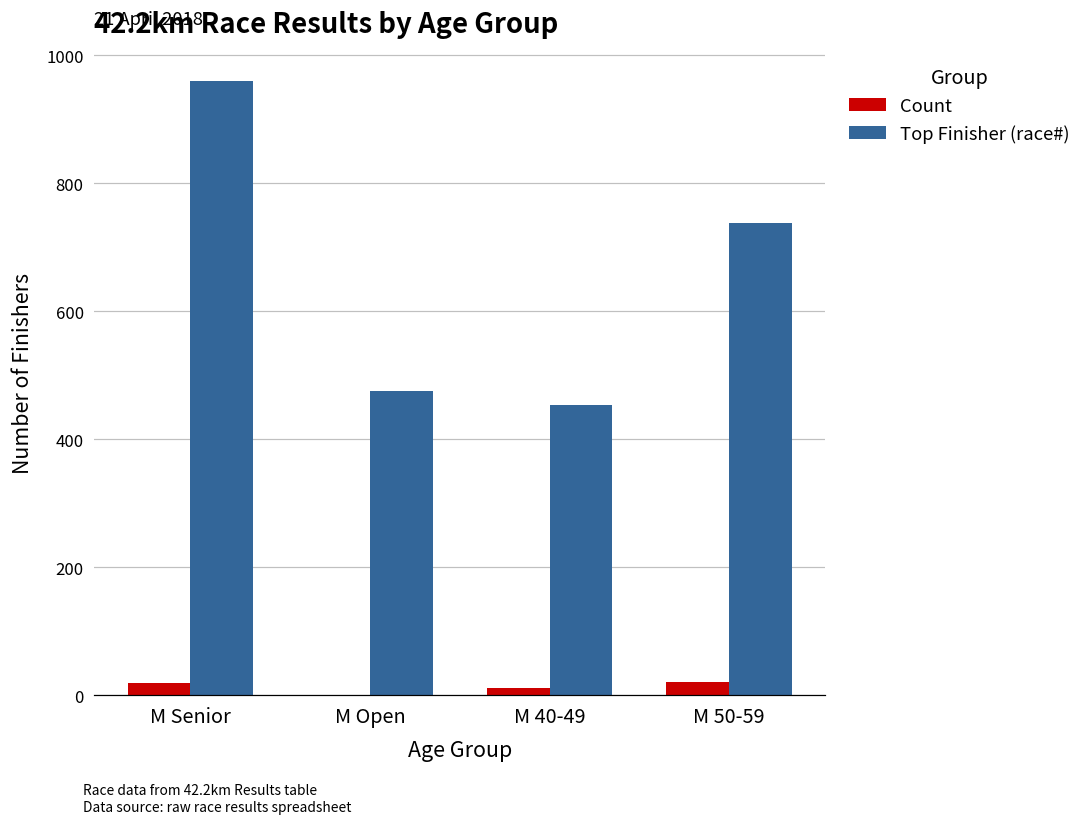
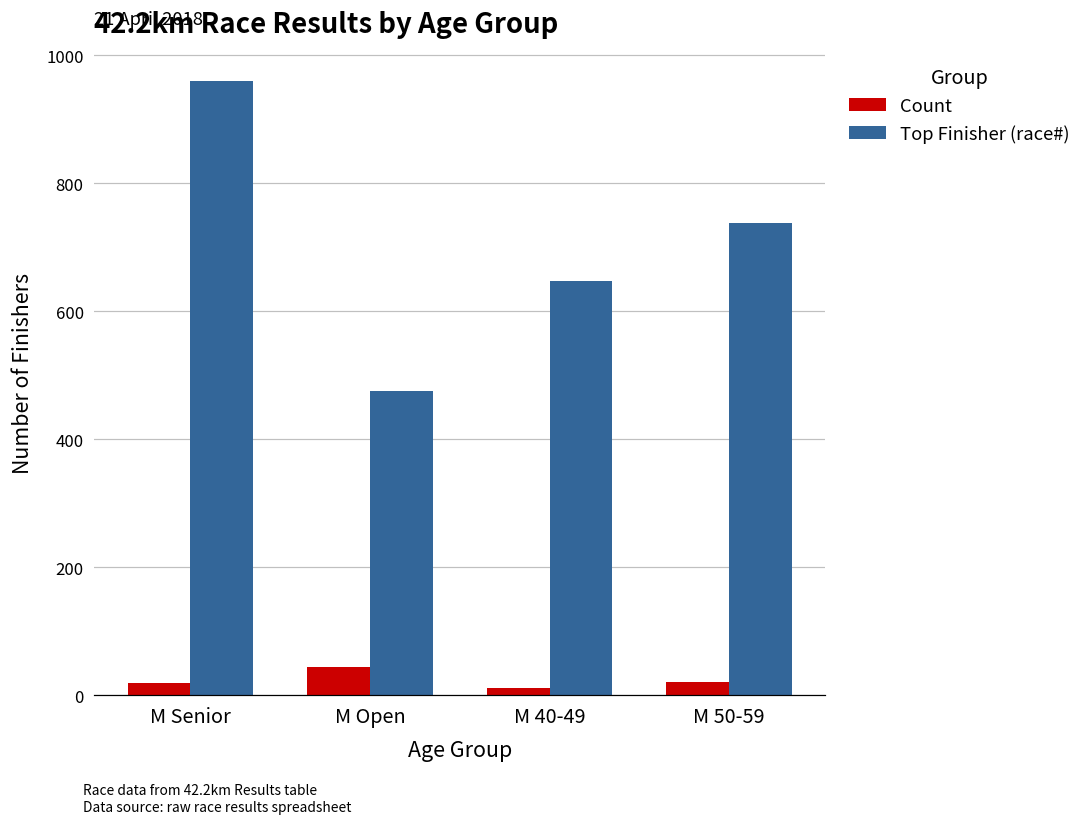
  {
    "Count": {
      "M Senior": 20,
-     "M Open": 0,
+     "M Open": 50,
      "M 40-49": 10,
      "M 50-59": 20
    },
    "Top Finisher (race#)": {
      "M Senior": 960,
      "M Open": 480,
-     "M 40-49": 450,
+     "M 40-49": 650,
      "M 50-59": 740
    }
  }
